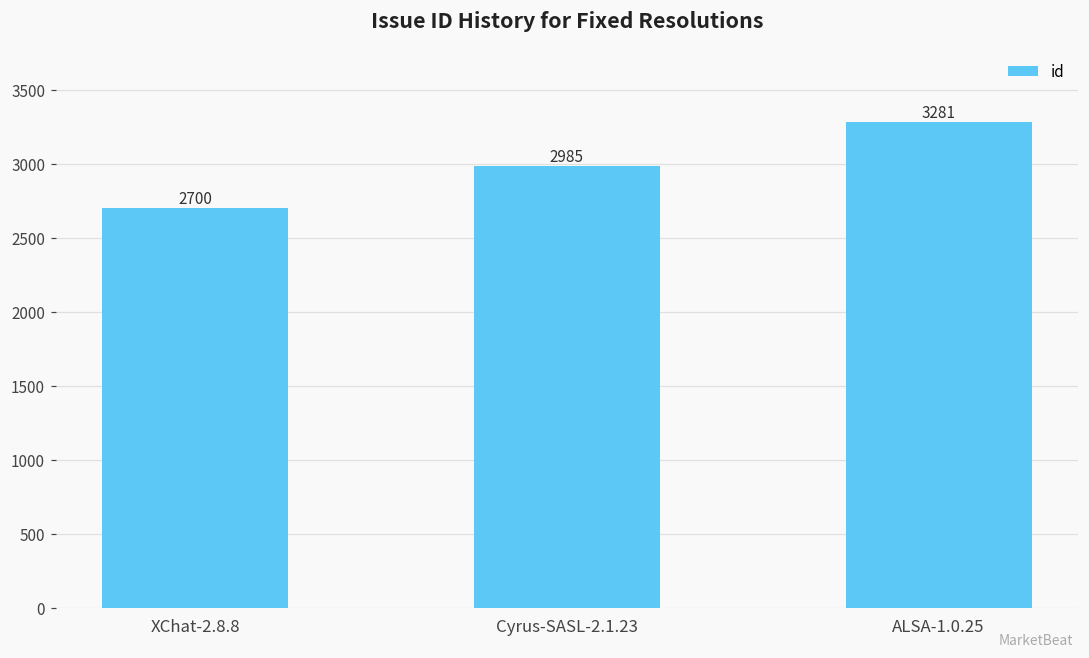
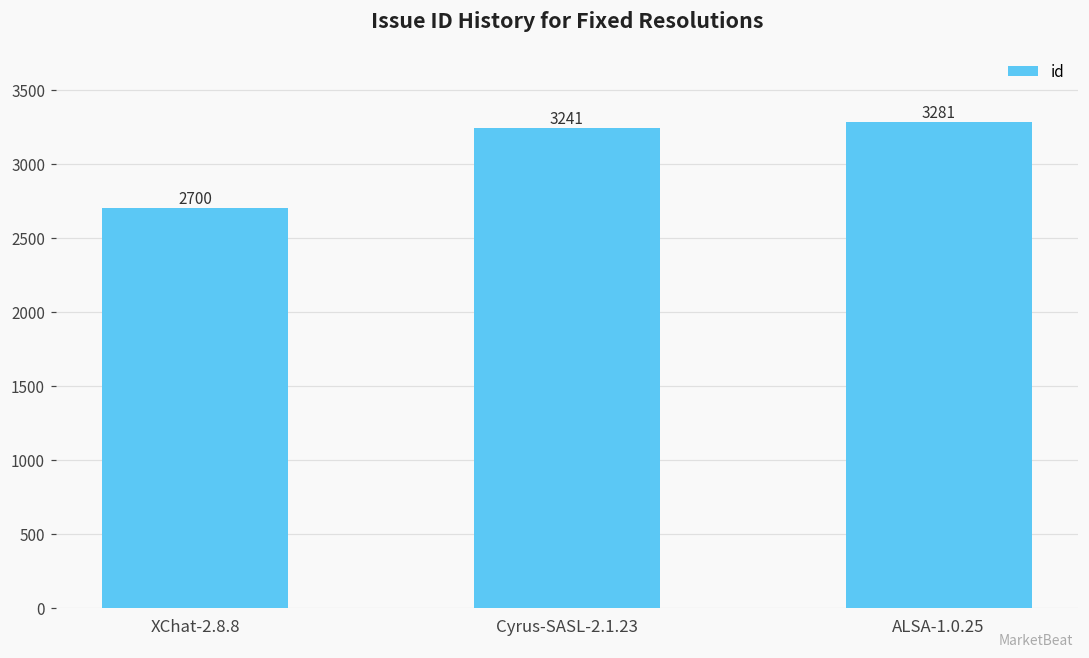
  {
    "XChat-2.8.8": 2700,
-   "Cyrus-SASL-2.1.23": 2985,
+   "Cyrus-SASL-2.1.23": 3241,
    "ALSA-1.0.25": 3281
  }
